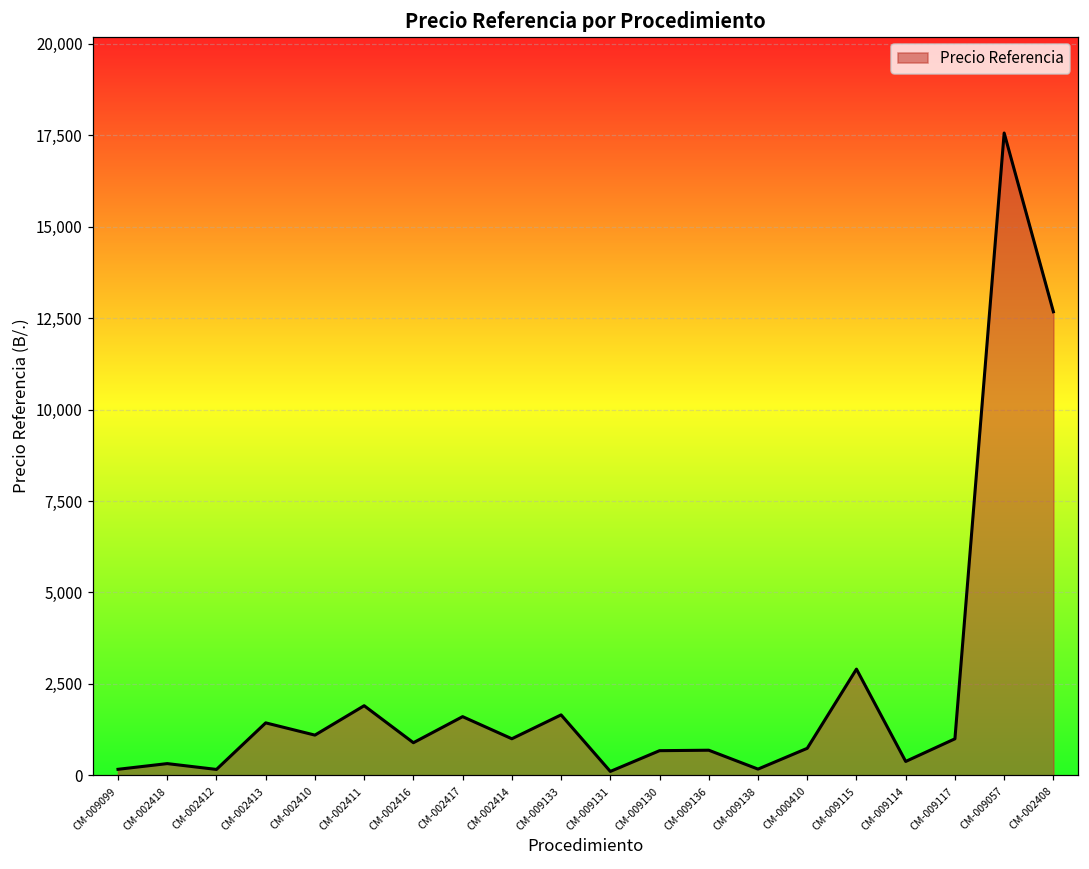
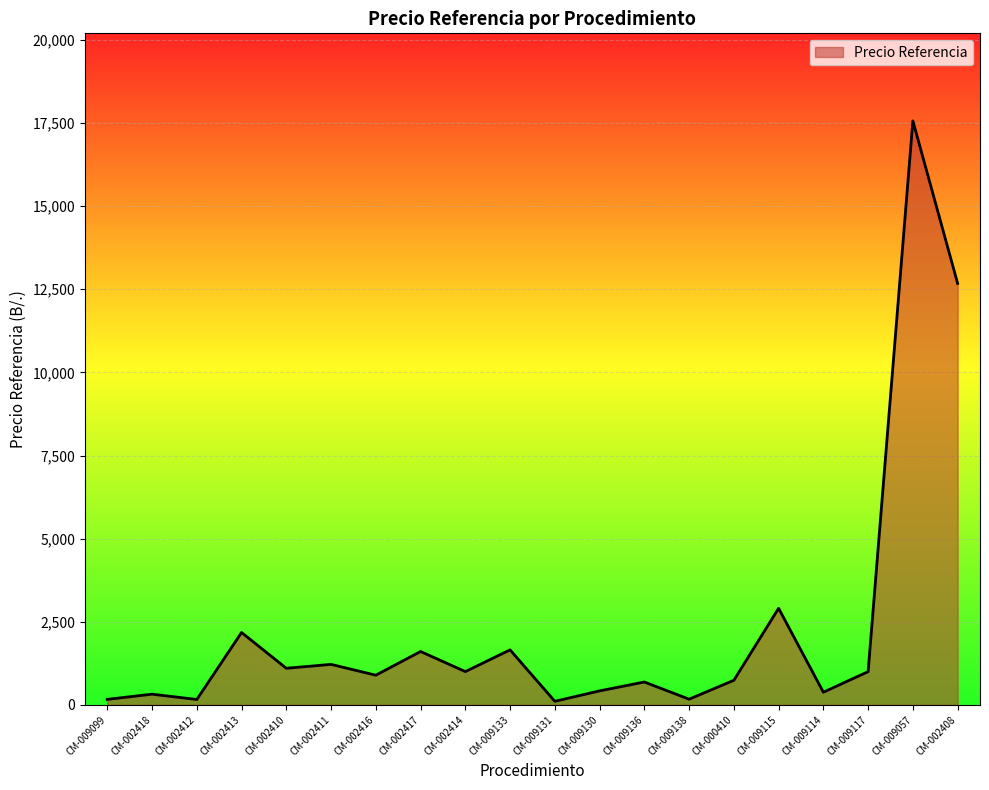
  {
    "CM-009099": "200",
    "CM-002418": "300",
    "CM-002412": "200",
-   "CM-002413": "1,400",
+   "CM-002413": "2,200",
    "CM-002410": "1,100",
-   "CM-002411": "1,900",
+   "CM-002411": "1,200",
    "CM-002416": "900",
    "CM-002417": "1,600",
    "CM-002414": "1,000",
    "CM-009133": "1,700",
    "CM-009131": "100",
-   "CM-009130": "700",
+   "CM-009130": "400",
    "CM-009136": "700",
    "CM-009138": "200",
    "CM-000410": "700",
    "CM-009115": "2,900",
    "CM-009114": "400",
    "CM-009117": "1,000",
    "CM-009057": "17,600",
    "CM-002408": "12,700"
  }
